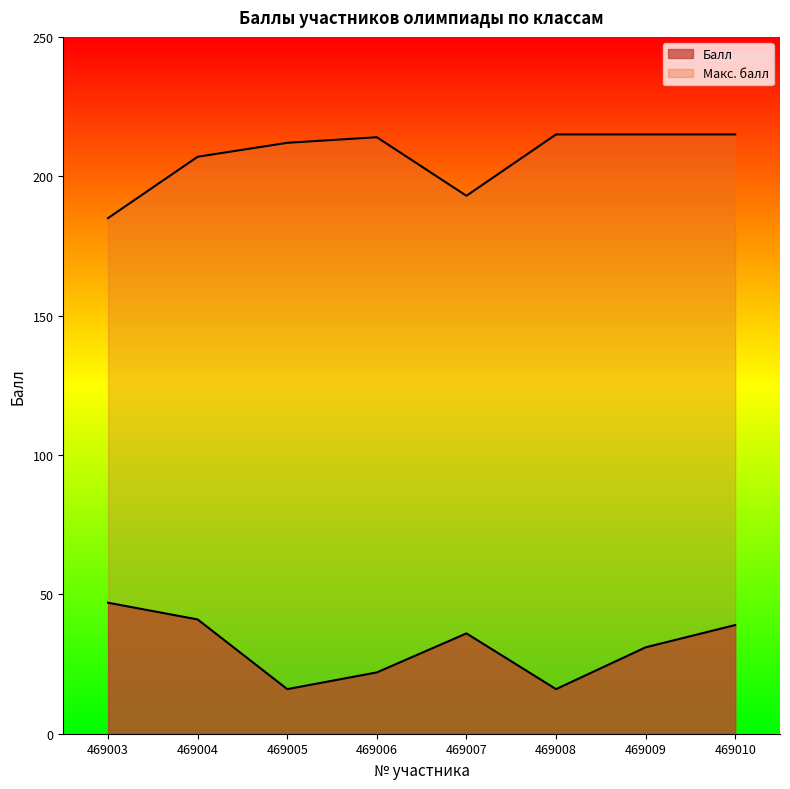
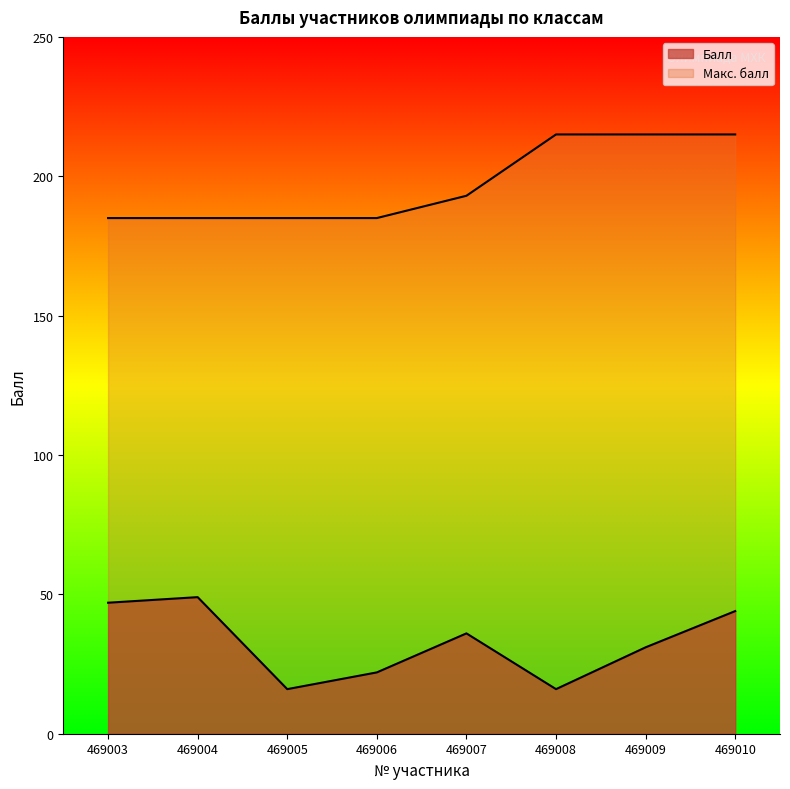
  {
    "Балл": {
      "469003": 47,
-     "469004": 41,
+     "469004": 49,
      "469005": 16,
      "469006": 22,
      "469007": 36,
      "469008": 16,
      "469009": 31,
-     "469010": 39
+     "469010": 44
    },
    "Макс. балл": {
      "469003": 185,
-     "469004": 207,
-     "469005": 212,
-     "469006": 214,
+     "469004": 185,
+     "469005": 185,
+     "469006": 185,
      "469007": 193,
      "469008": 215,
      "469009": 215,
      "469010": 215
    }
  }
